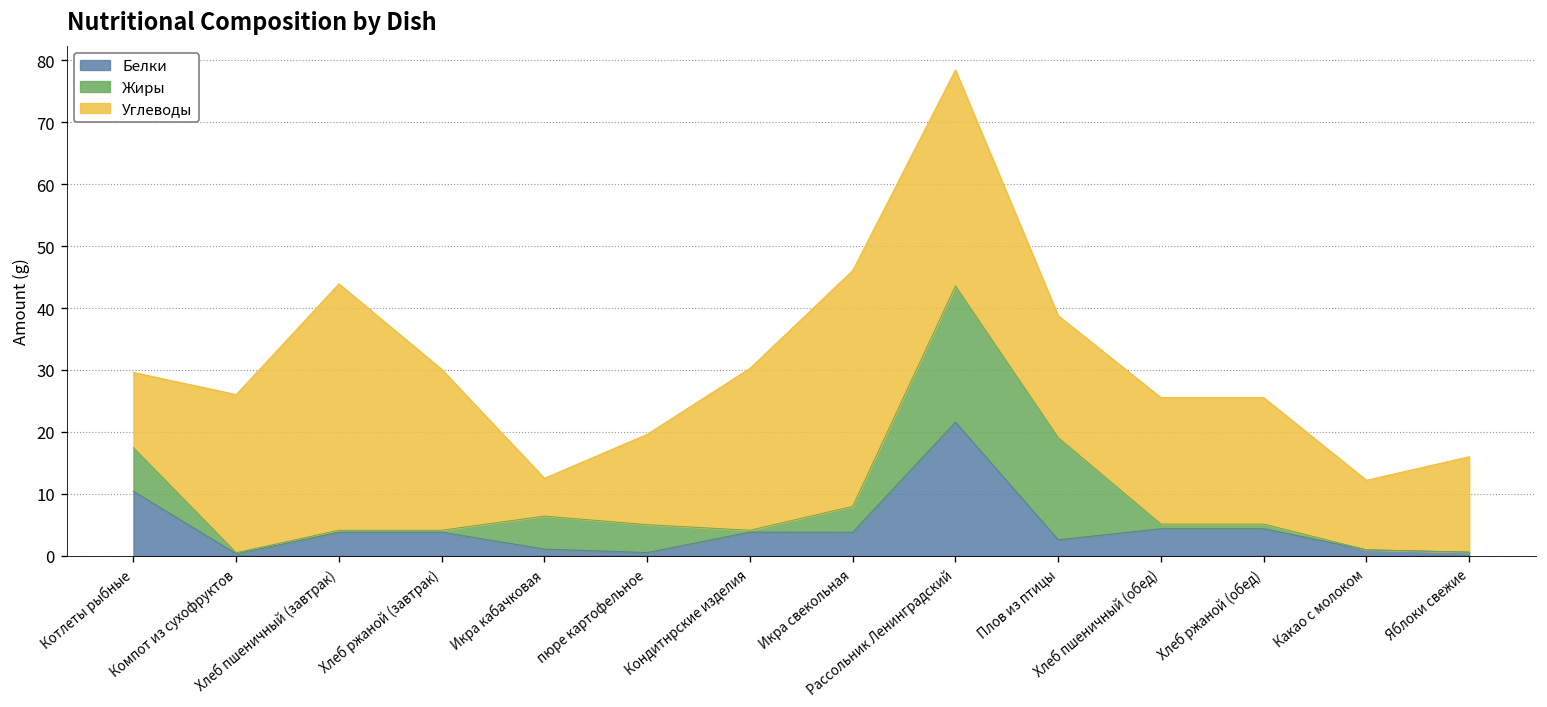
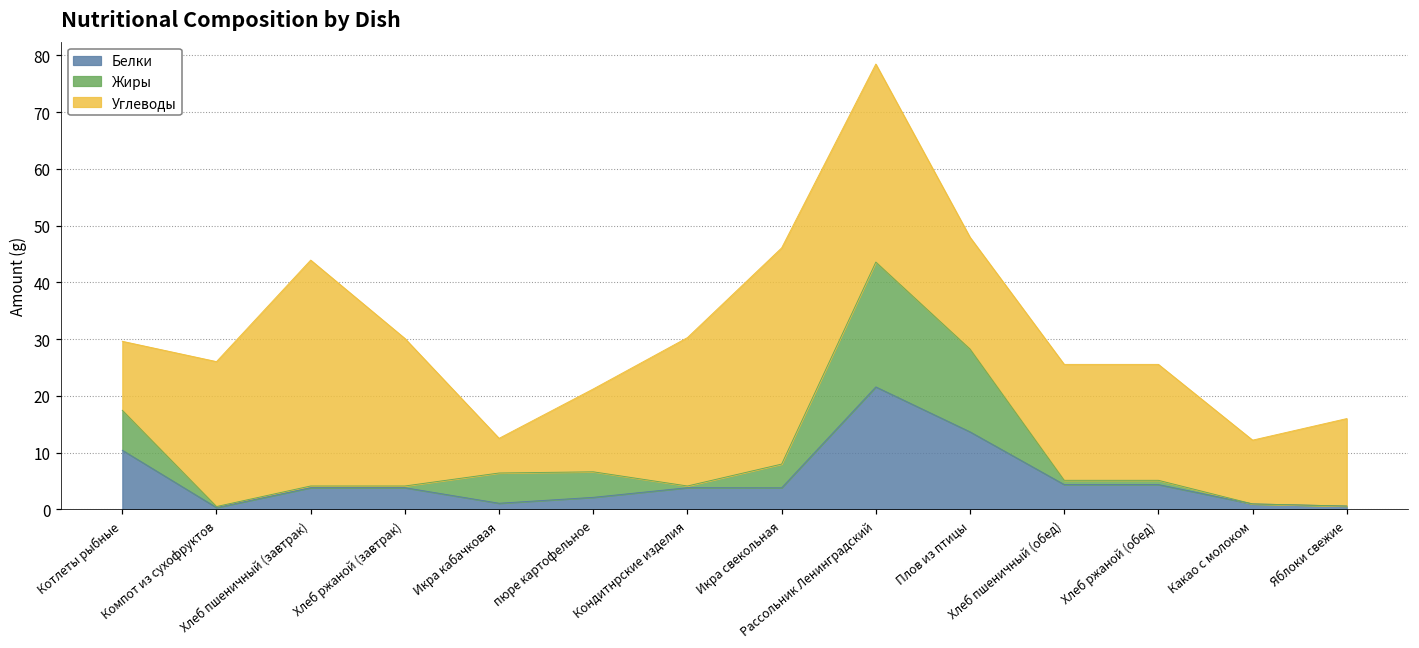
  {
    "Белки": {
      "Котлеты рыбные": 10,
      "Икра кабачковая": 1,
-     "пюре картофельное": 1,
+     "пюре картофельное": 2,
      "Икра свекольная": 4,
      "Рассольник Ленинградский": 22,
-     "Плов из птицы": 3,
+     "Плов из птицы": 14,
      "Хлеб пшеничный (обед)": 4,
      "Хлеб ржаной (обед)": 4
    },
    "Жиры": {
      "Котлеты рыбные": 7,
      "Икра кабачковая": 5,
      "пюре картофельное": 5,
      "Икра свекольная": 4,
      "Рассольник Ленинградский": 22,
-     "Плов из птицы": 17,
+     "Плов из птицы": 15,
      "Хлеб пшеничный (обед)": 1,
      "Хлеб ржаной (обед)": 1
    },
    "Углеводы": {
      "Котлеты рыбные": 12,
      "Компот из сухофруктов": 26,
      "Хлеб пшеничный (завтрак)": 40,
      "Хлеб ржаной (завтрак)": 26,
      "Икра кабачковая": 6,
      "пюре картофельное": 15,
      "Кондитнрские изделия": 26,
      "Икра свекольная": 38,
      "Рассольник Ленинградский": 35,
      "Плов из птицы": 20,
      "Хлеб пшеничный (обед)": 20,
      "Хлеб ржаной (обед)": 20,
      "Какао с молоком": 11,
      "Яблоки свежие": 15
    }
  }
